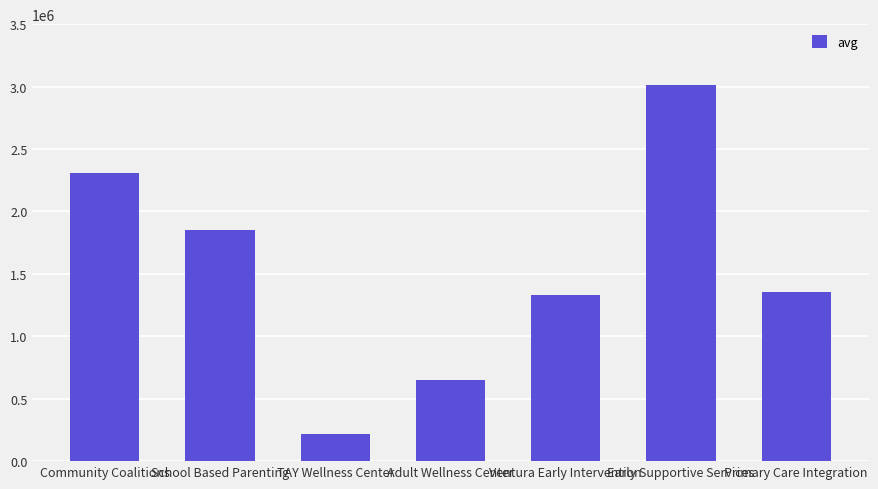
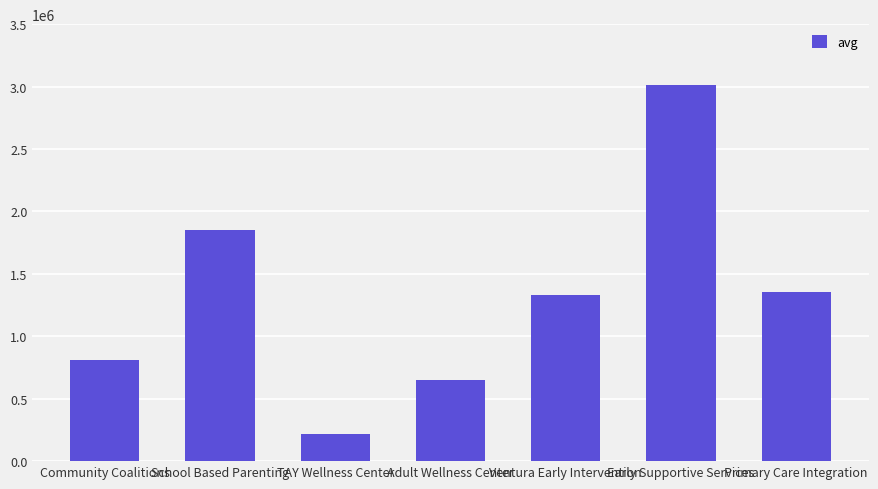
  {
-   "Community Coalitions": 2310000,
+   "Community Coalitions": 810000,
    "School Based Parenting": 1850000,
    "TAY Wellness Center": 220000
  }
